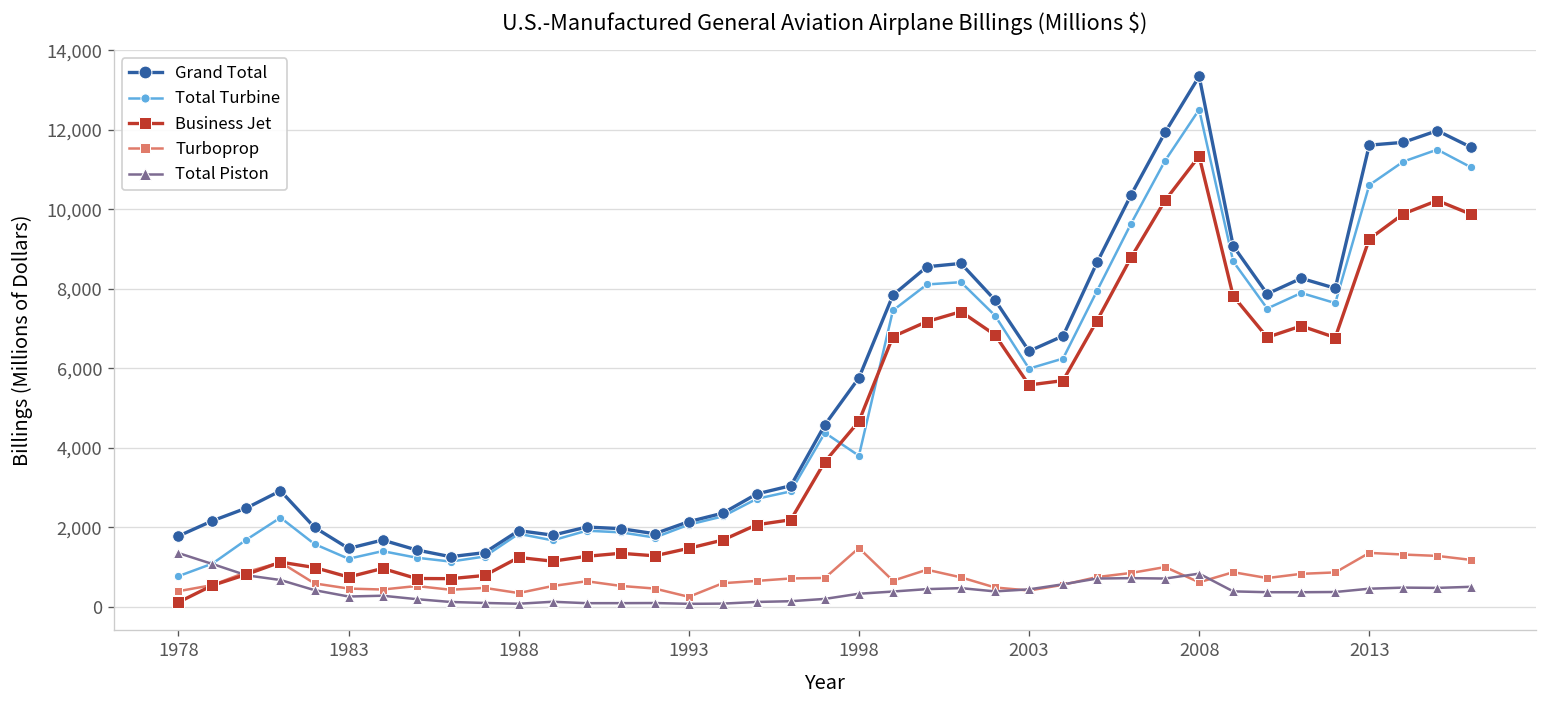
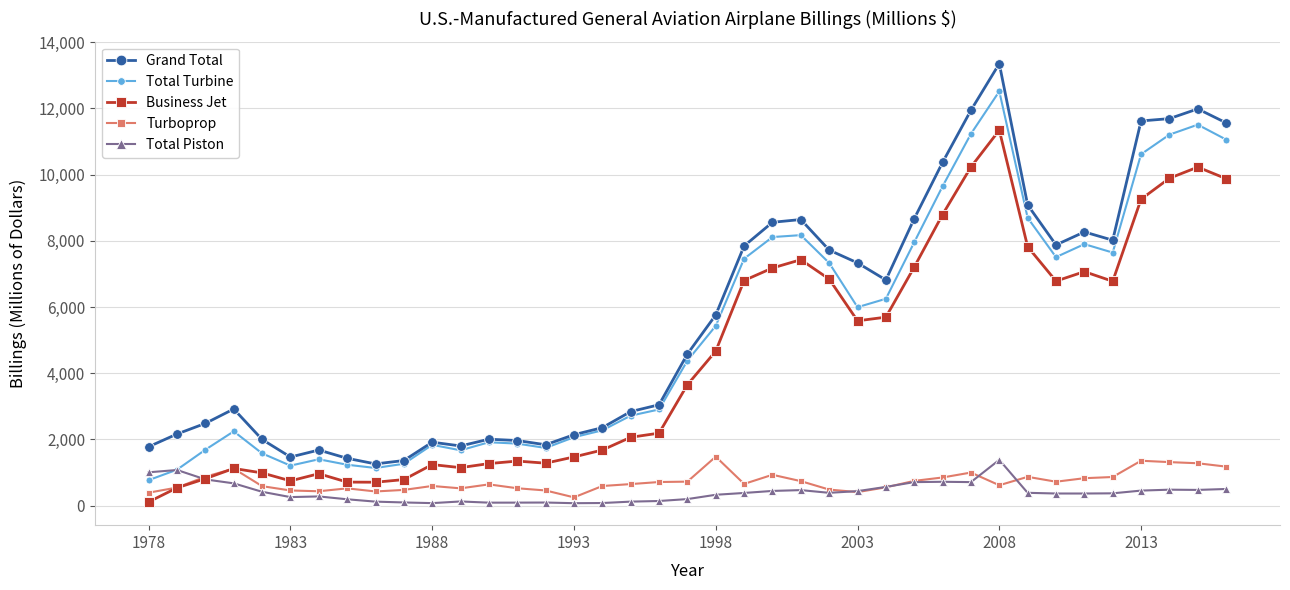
  {
    "Grand Total": {
      "1978": "1,800",
      "1983": "1,500",
      "1988": "1,900",
      "1998": "5,800",
-     "2003": "6,400",
+     "2003": "7,300",
      "2008": "13,300",
      "2013": "11,600"
    },
    "Total Turbine": {
      "1978": "800",
      "1983": "1,200",
      "1988": "1,800",
-     "1998": "3,800",
+     "1998": "5,400",
      "2003": "6,000",
      "2008": "12,500",
      "2013": "10,600"
    },
    "Business Jet": {
      "1978": "100",
      "1983": "800",
      "1988": "1,200",
      "1993": "1,500",
      "1998": "4,700",
      "2003": "5,600",
      "2008": "11,300",
      "2013": "9,300"
    },
    "Turboprop": {
      "1978": "400",
      "1983": "500",
-     "1988": "300",
+     "1988": "600",
      "1993": "300",
      "1998": "1,500",
      "2008": "600",
      "2013": "1,400"
    },
    "Total Piston": {
-     "1978": "1,400",
+     "1978": "1,000",
      "1983": "300",
      "1988": "100",
      "1993": "100",
      "1998": "300",
-     "2008": "800",
+     "2008": "1,400",
      "2013": "500"
    }
  }
